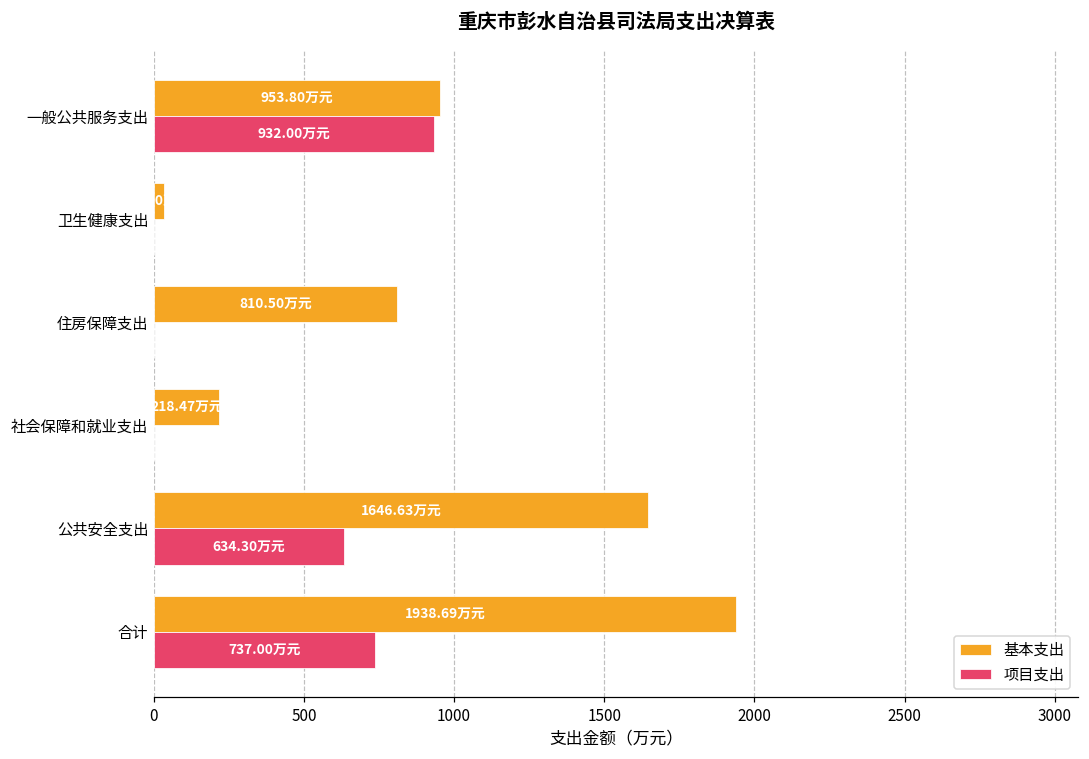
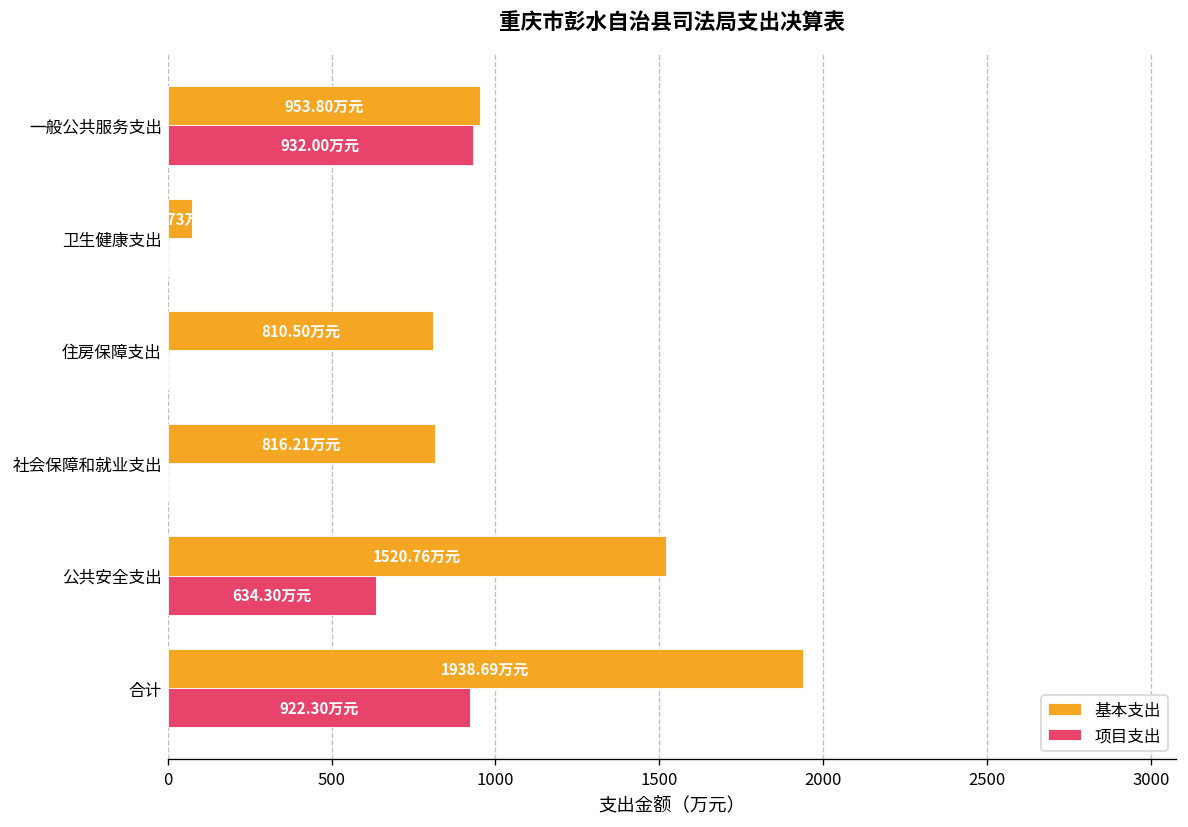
  {
    "基本支出": {
      "一般公共服务支出": 953.80,
-     "卫生健康支出": 30,
+     "卫生健康支出": 70,
      "住房保障支出": 810.50,
-     "社会保障和就业支出": 218.47,
-     "公共安全支出": 1646.63,
+     "社会保障和就业支出": 816.21,
+     "公共安全支出": 1520.76,
      "合计": 1938.69
    },
    "项目支出": {
      "一般公共服务支出": 932.00,
      "公共安全支出": 634.30,
-     "合计": 737.00
+     "合计": 922.30
    }
  }
